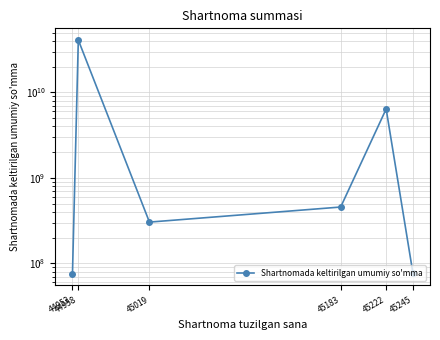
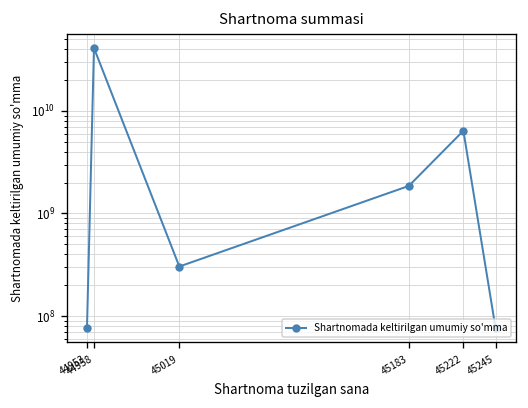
  {
    "44953": 80000000,
    "44958": 40000000000,
    "45019": 300000000,
-   "45183": 500000000,
+   "45183": 1900000000,
    "45222": 6000000000
  }
